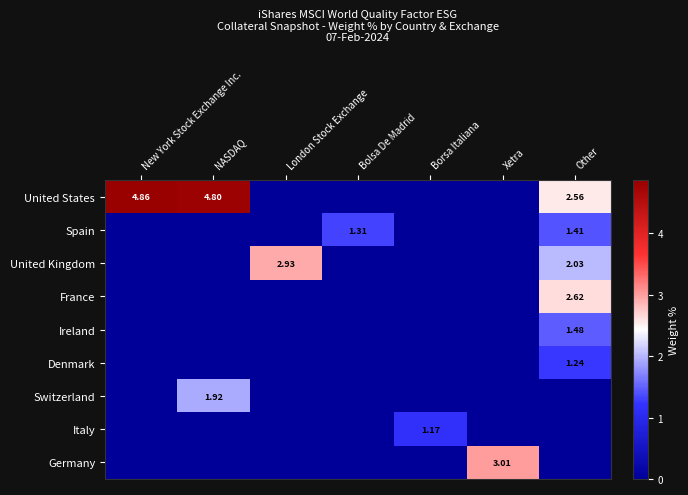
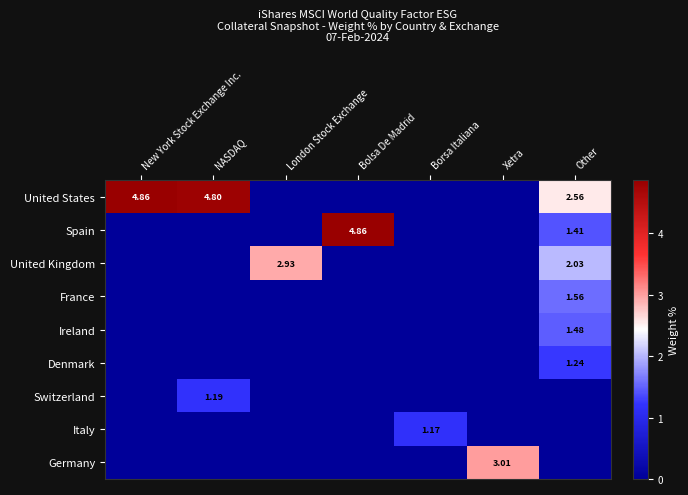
  {
    "United States": {
      "New York Stock Exchange Inc.": 4.86,
      "NASDAQ": 4.80,
      "Other": 2.56
    },
    "Spain": {
-     "Bolsa De Madrid": 1.31,
+     "Bolsa De Madrid": 4.86,
      "Other": 1.41
    },
    "United Kingdom": {
      "London Stock Exchange": 2.93,
      "Other": 2.03
    },
    "France": {
-     "Other": 2.62
+     "Other": 1.56
    },
    "Ireland": {
      "Other": 1.48
    },
    "Denmark": {
      "Other": 1.24
    },
    "Switzerland": {
-     "NASDAQ": 1.92
+     "NASDAQ": 1.19
    },
    "Italy": {
      "Borsa Italiana": 1.17
    },
    "Germany": {
      "Xetra": 3.01
    }
  }
